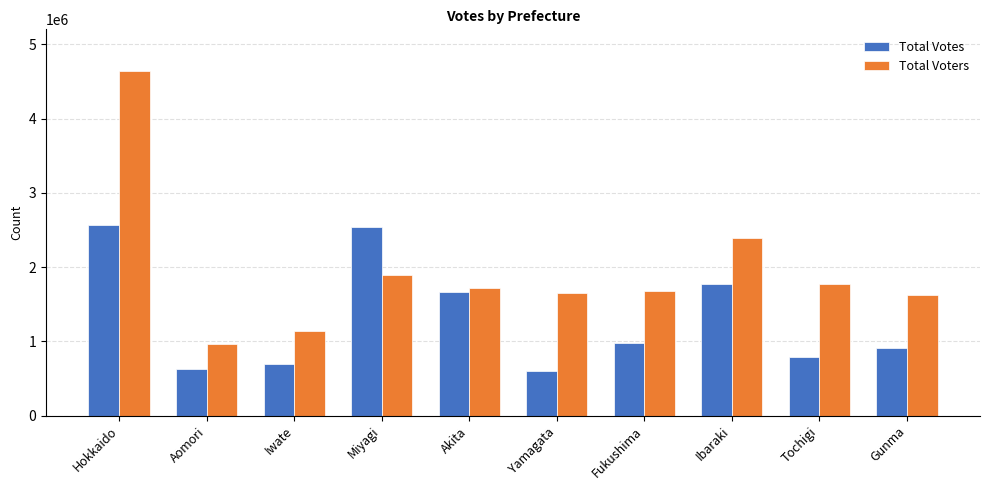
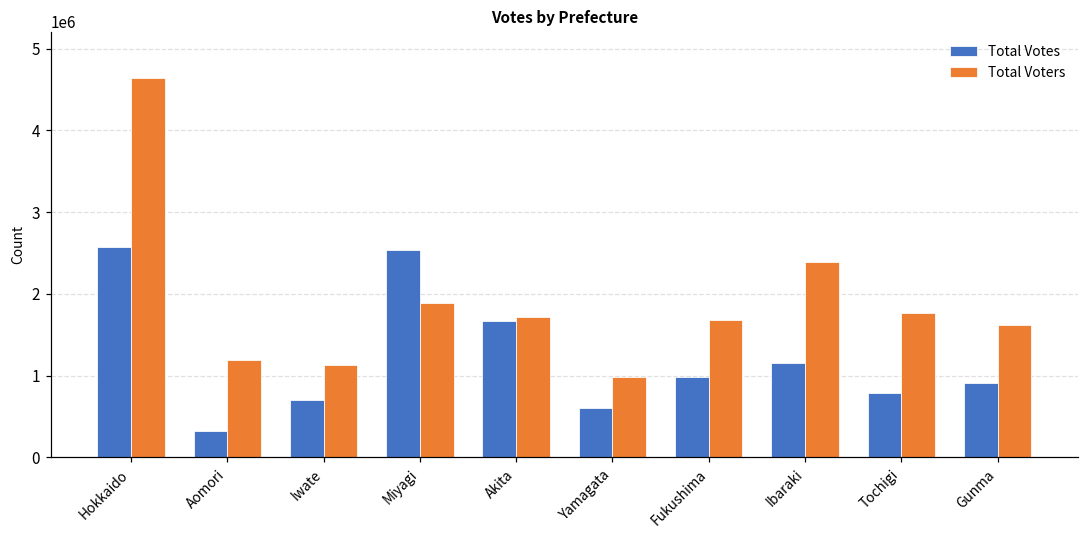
  {
    "Total Votes": {
      "Hokkaido": 2600000,
-     "Aomori": 600000,
+     "Aomori": 300000,
      "Iwate": 700000,
      "Miyagi": 2500000,
      "Akita": 1700000,
      "Yamagata": 600000,
      "Fukushima": 1000000,
-     "Ibaraki": 1800000,
+     "Ibaraki": 1200000,
      "Tochigi": 800000,
      "Gunma": 900000
    },
    "Total Voters": {
      "Hokkaido": 4600000,
-     "Aomori": 1000000,
+     "Aomori": 1200000,
      "Iwate": 1100000,
      "Miyagi": 1900000,
      "Akita": 1700000,
-     "Yamagata": 1600000,
+     "Yamagata": 1000000,
      "Fukushima": 1700000,
      "Ibaraki": 2400000,
      "Tochigi": 1800000,
      "Gunma": 1600000
    }
  }
